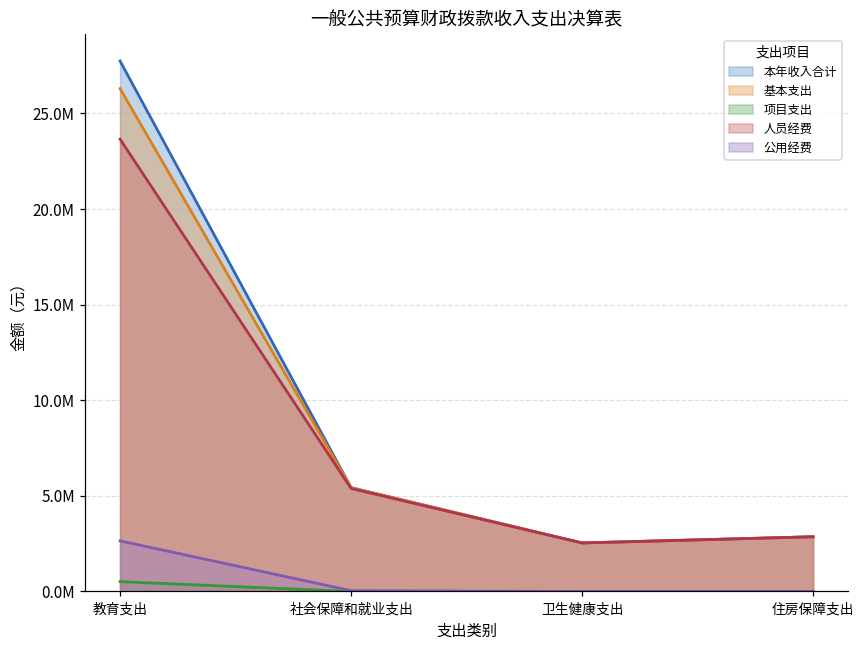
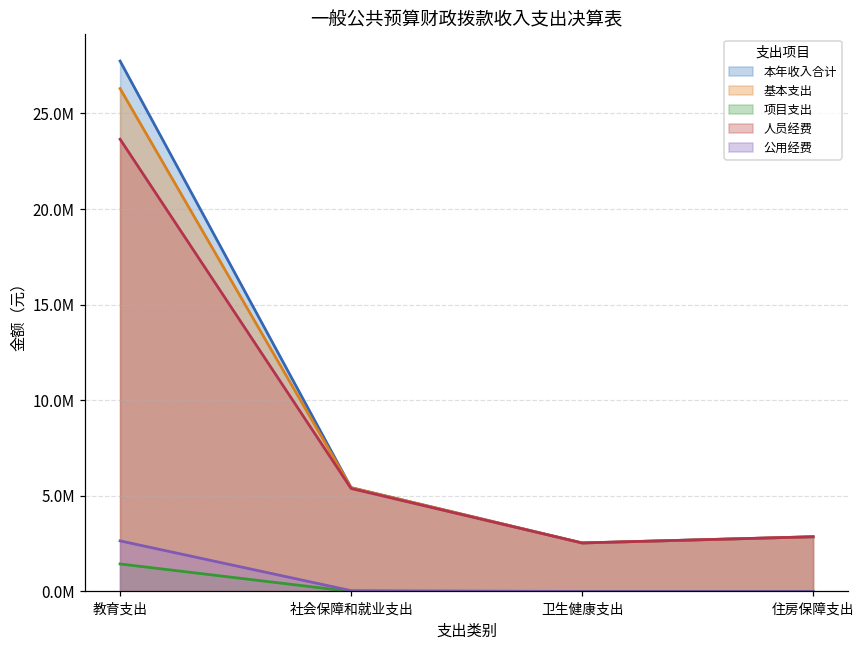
  {
    "项目支出": {
-     "教育支出": 500000
+     "教育支出": 1400000
    }
  }
